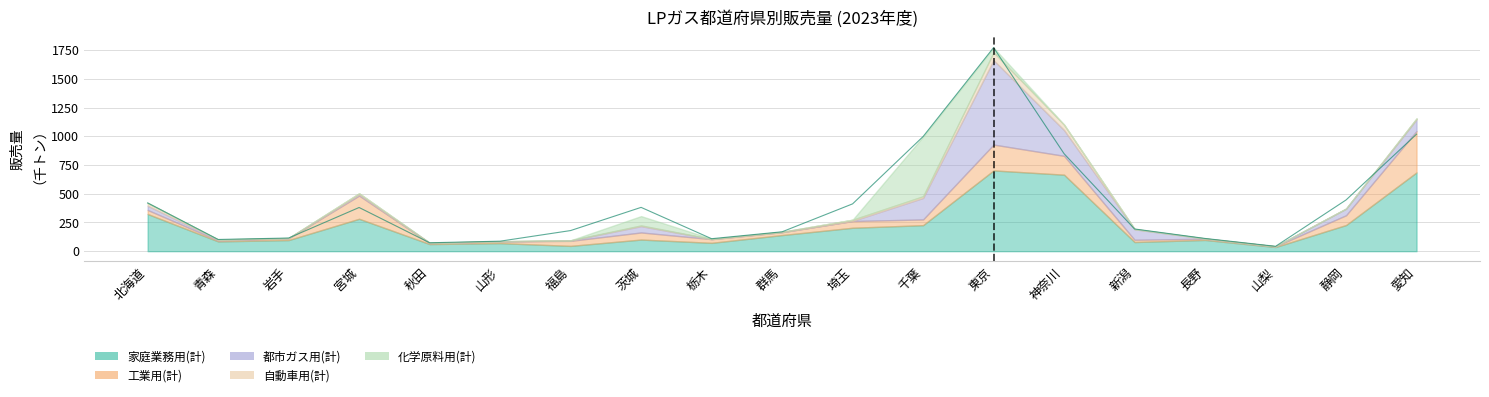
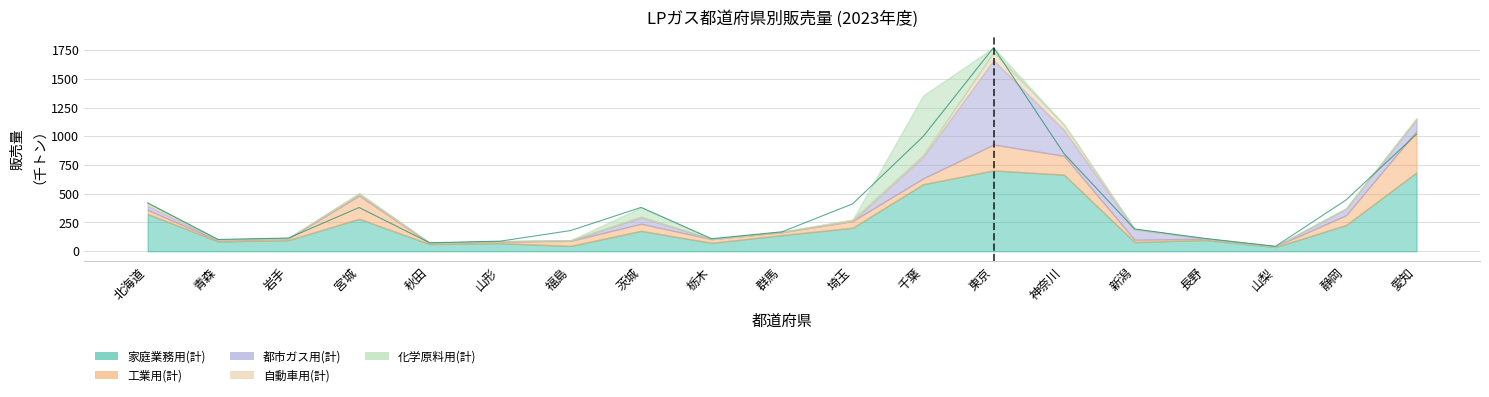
  {
    "家庭業務用(計)": {
      "北海道": 320,
      "宮城": 280,
      "福島": 50,
-     "茨城": 100,
+     "茨城": 180,
      "栃木": 70,
      "群馬": 140,
      "埼玉": 200,
-     "千葉": 230,
+     "千葉": 580,
      "東京": 700,
      "神奈川": 670,
      "静岡": 230,
      "愛知": 690
    }
  }
